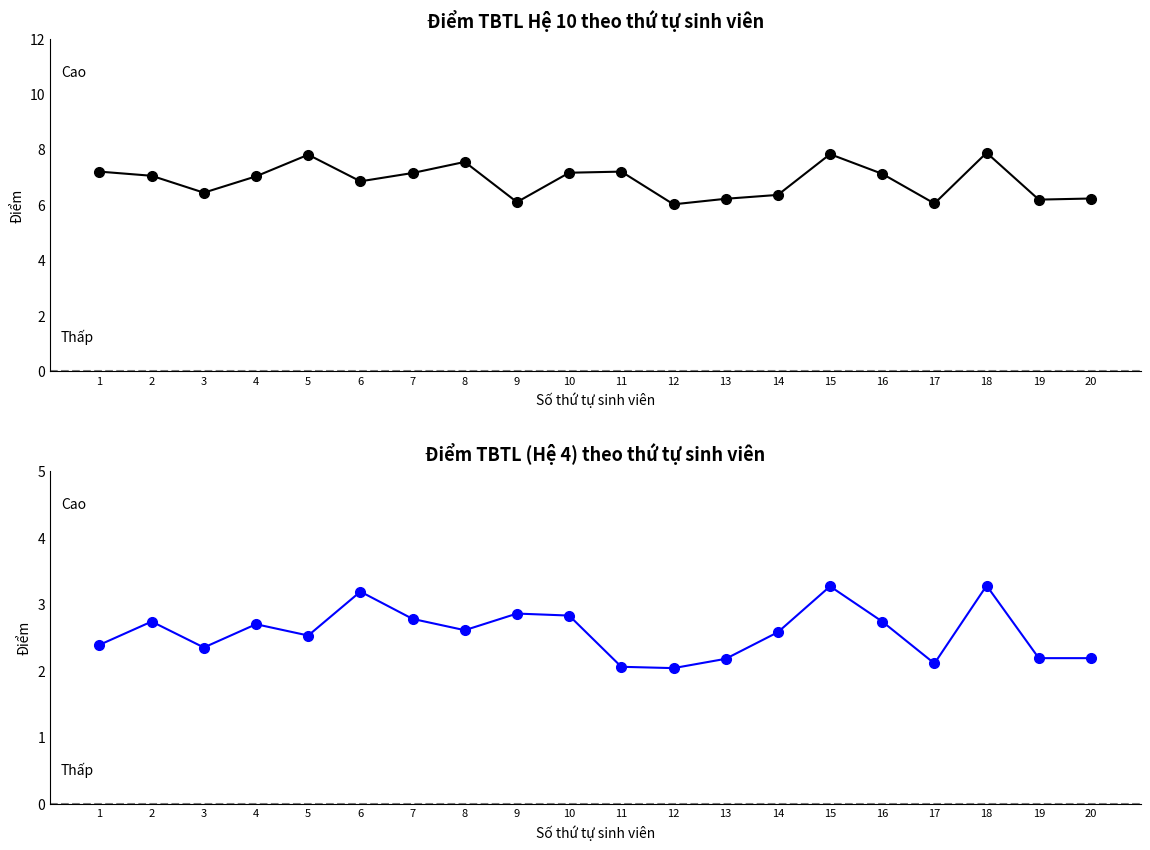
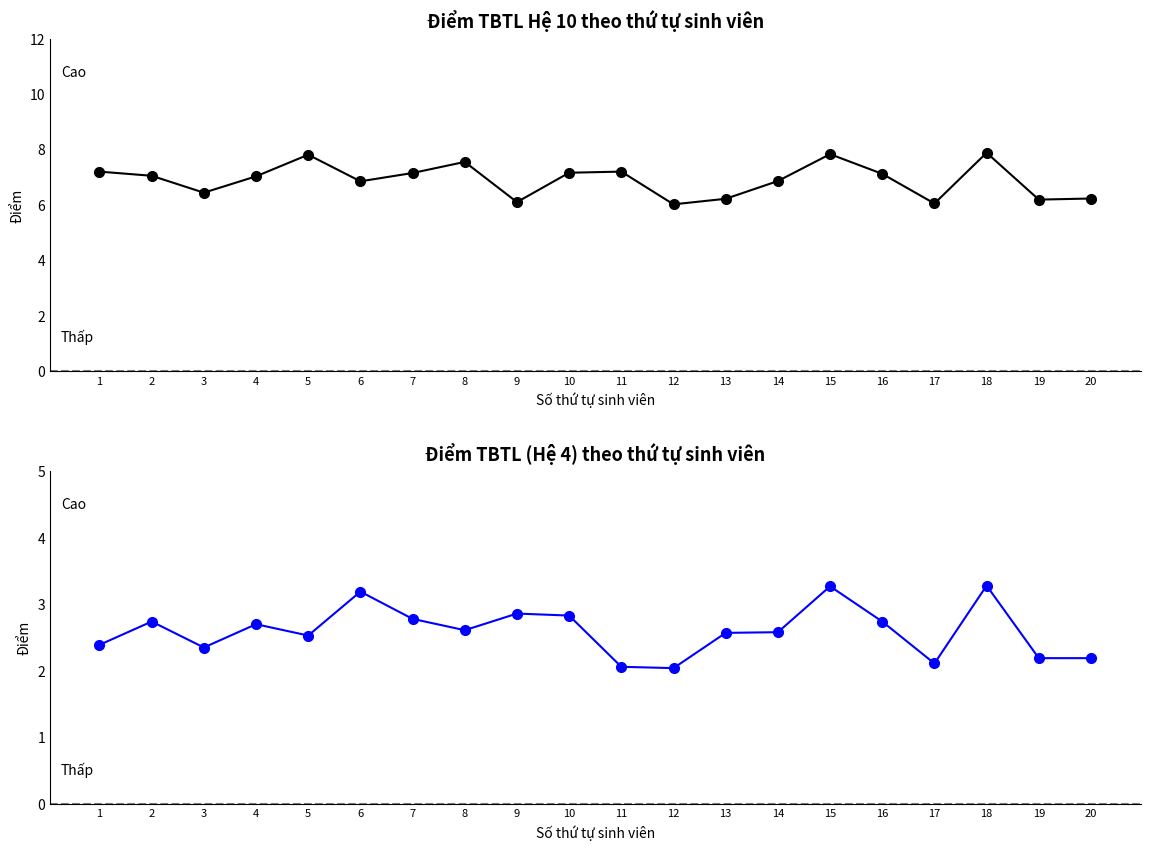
  {
    "Điểm TBTL Hệ 10 theo thứ tự sinh viên": {
      "1": 7.2,
      "2": 7.1,
      "3": 6.4,
      "4": 7.0,
      "5": 7.8,
      "6": 6.9,
      "7": 7.2,
      "8": 7.6,
      "9": 6.1,
      "10": 7.2,
      "11": 7.2,
      "12": 6.0,
      "13": 6.2,
-     "14": 6.4,
+     "14": 6.9,
      "15": 7.8,
      "16": 7.1,
      "17": 6.1,
      "18": 7.9,
      "19": 6.2,
      "20": 6.2
    },
    "Điểm TBTL (Hệ 4) theo thứ tự sinh viên": {
      "1": 2.4,
      "2": 2.7,
      "3": 2.4,
      "4": 2.7,
      "5": 2.5,
      "6": 3.2,
      "7": 2.8,
      "8": 2.6,
      "9": 2.9,
      "10": 2.8,
      "11": 2.1,
      "12": 2.0,
-     "13": 2.2,
+     "13": 2.6,
      "14": 2.6,
      "15": 3.3,
      "16": 2.7,
      "17": 2.1,
      "18": 3.3,
      "19": 2.2,
      "20": 2.2
    }
  }
